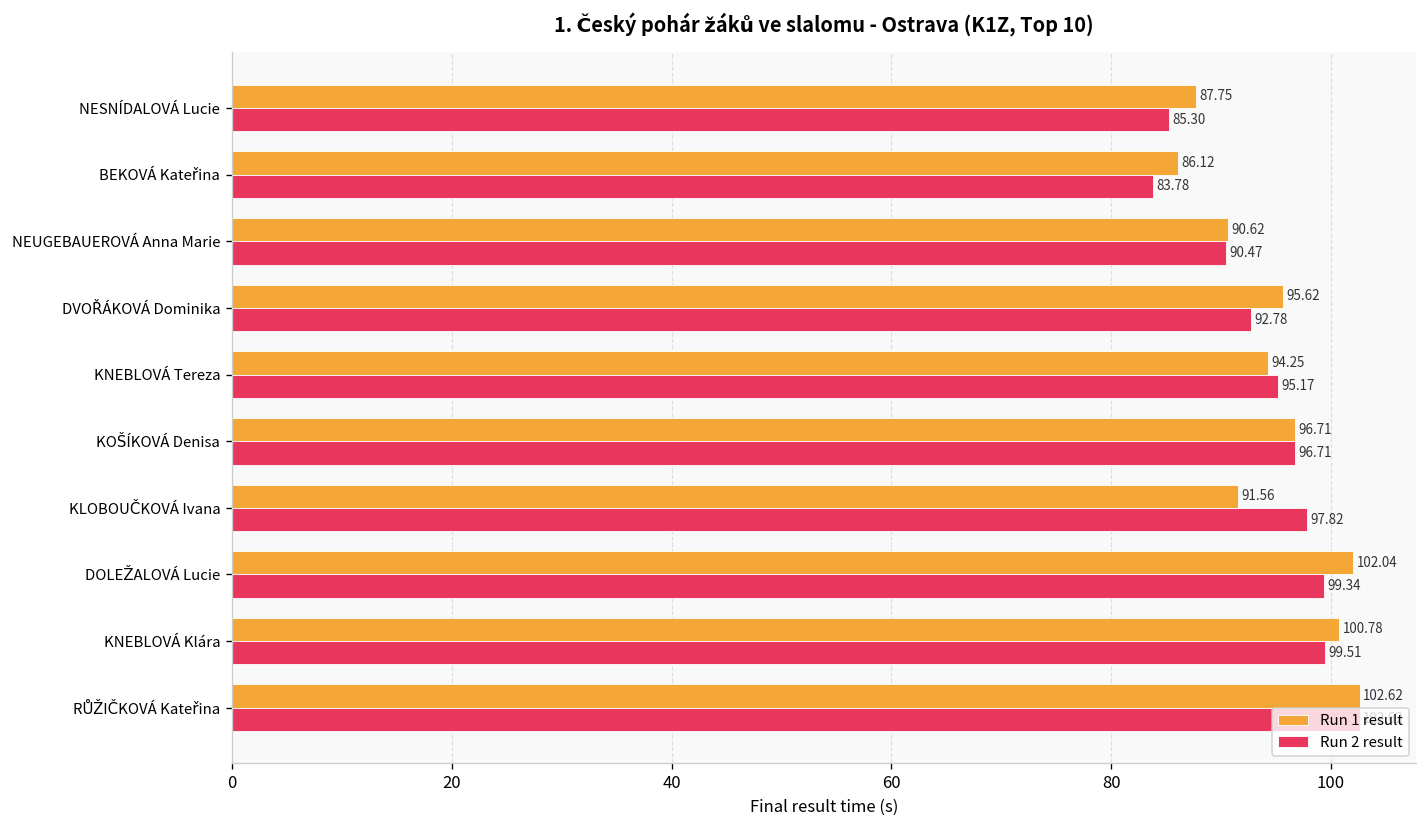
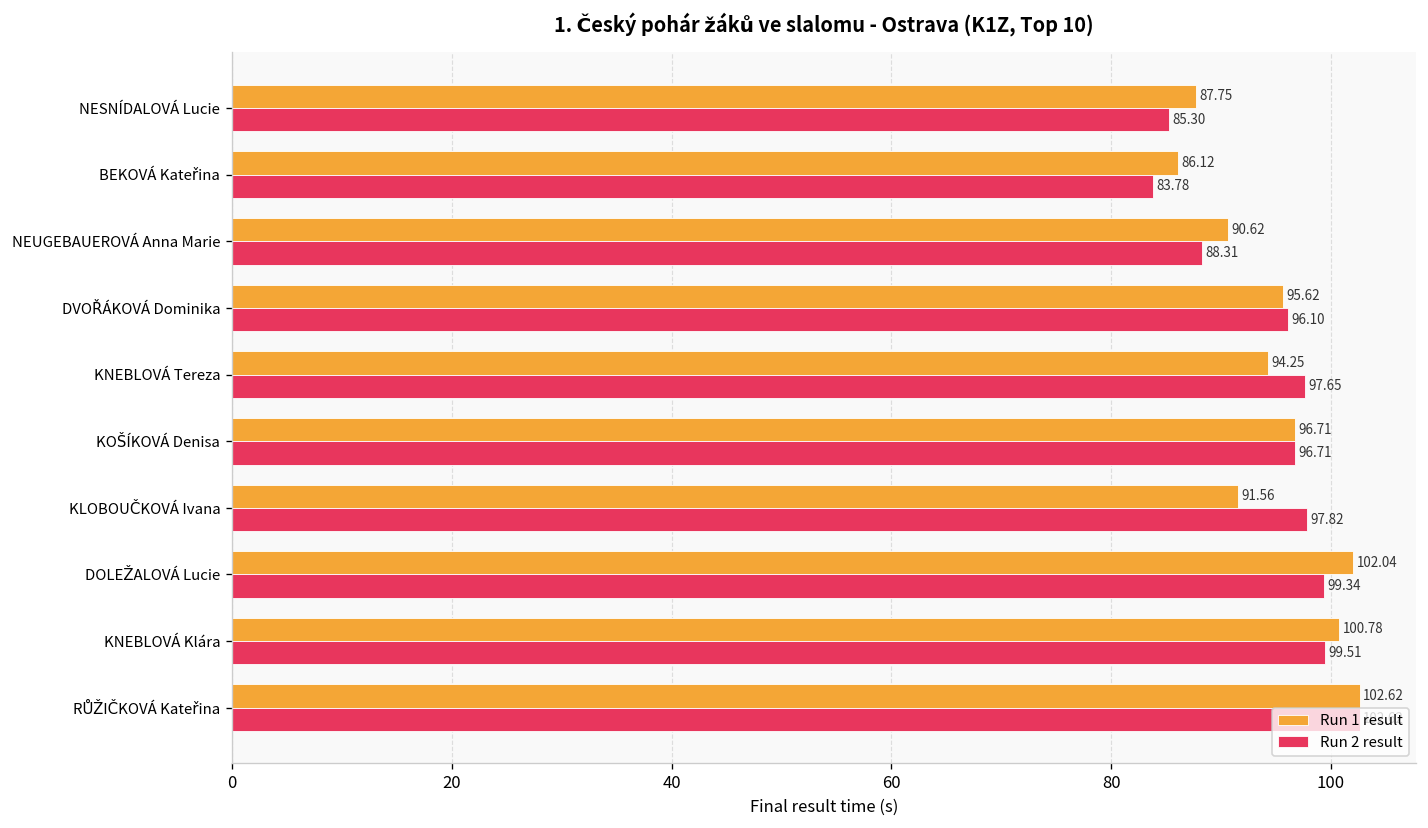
  {
    "Run 1 result": {
      "NESNÍDALOVÁ Lucie": 87.75,
      "BEKOVÁ Kateřina": 86.12,
      "NEUGEBAUEROVÁ Anna Marie": 90.62,
      "DVOŘÁKOVÁ Dominika": 95.62,
      "KNEBLOVÁ Tereza": 94.25,
      "KOŠÍKOVÁ Denisa": 96.71,
      "KLOBOUČKOVÁ Ivana": 91.56,
      "DOLEŽALOVÁ Lucie": 102.04,
      "KNEBLOVÁ Klára": 100.78,
      "RŮŽIČKOVÁ Kateřina": 102.62
    },
    "Run 2 result": {
      "NESNÍDALOVÁ Lucie": 85.30,
      "BEKOVÁ Kateřina": 83.78,
-     "NEUGEBAUEROVÁ Anna Marie": 90.47,
-     "DVOŘÁKOVÁ Dominika": 92.78,
-     "KNEBLOVÁ Tereza": 95.17,
+     "NEUGEBAUEROVÁ Anna Marie": 88.31,
+     "DVOŘÁKOVÁ Dominika": 96.10,
+     "KNEBLOVÁ Tereza": 97.65,
      "KOŠÍKOVÁ Denisa": 96.71,
      "KLOBOUČKOVÁ Ivana": 97.82,
      "DOLEŽALOVÁ Lucie": 99.34,
      "KNEBLOVÁ Klára": 99.51
    }
  }
